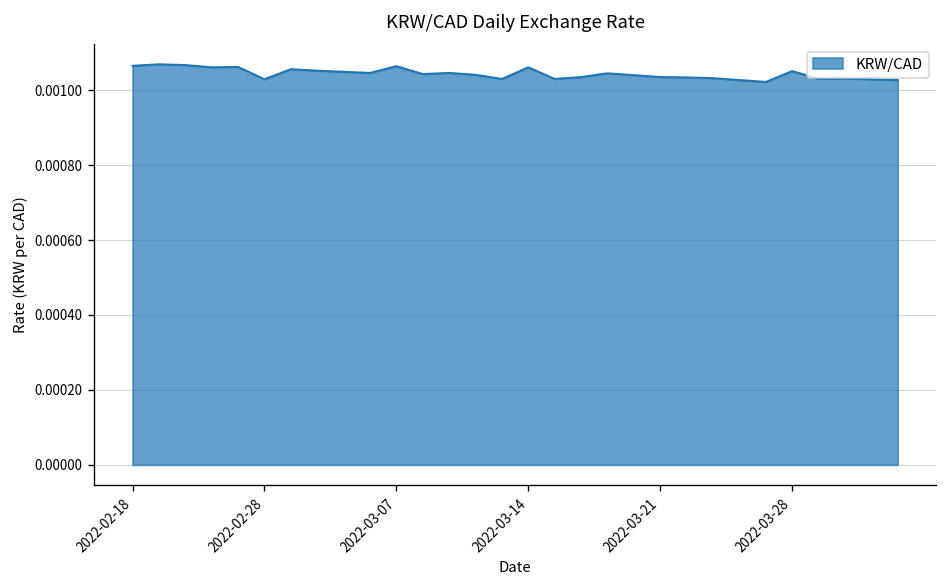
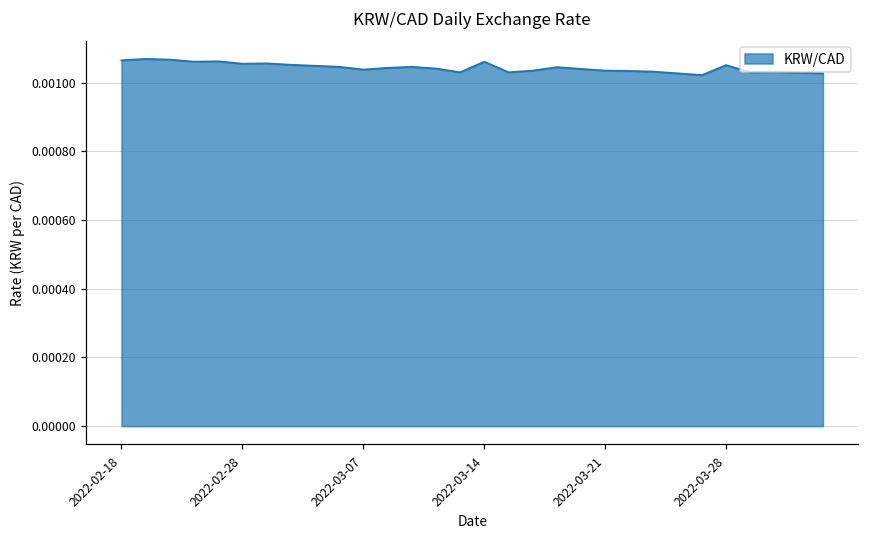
  {
    "2022-02-18": 0.00107,
-   "2022-02-28": 0.00103,
-   "2022-03-07": 0.00106,
+   "2022-02-28": 0.00106,
+   "2022-03-07": 0.00104,
    "2022-03-14": 0.00106,
    "2022-03-21": 0.00104,
    "2022-03-28": 0.00105
  }
